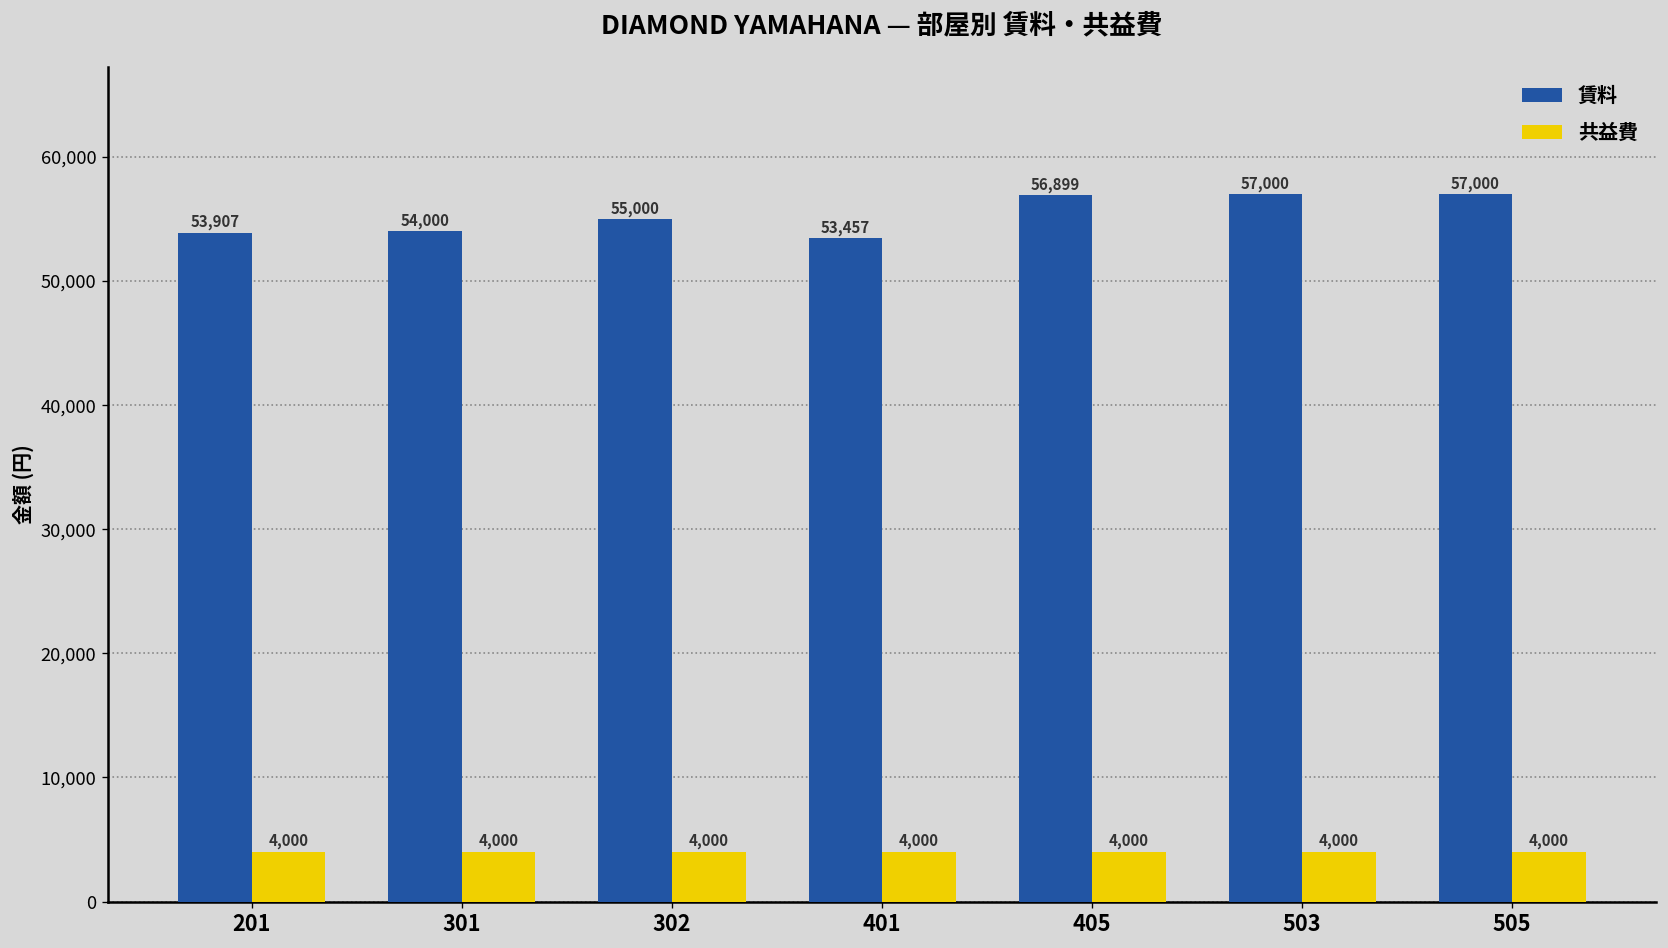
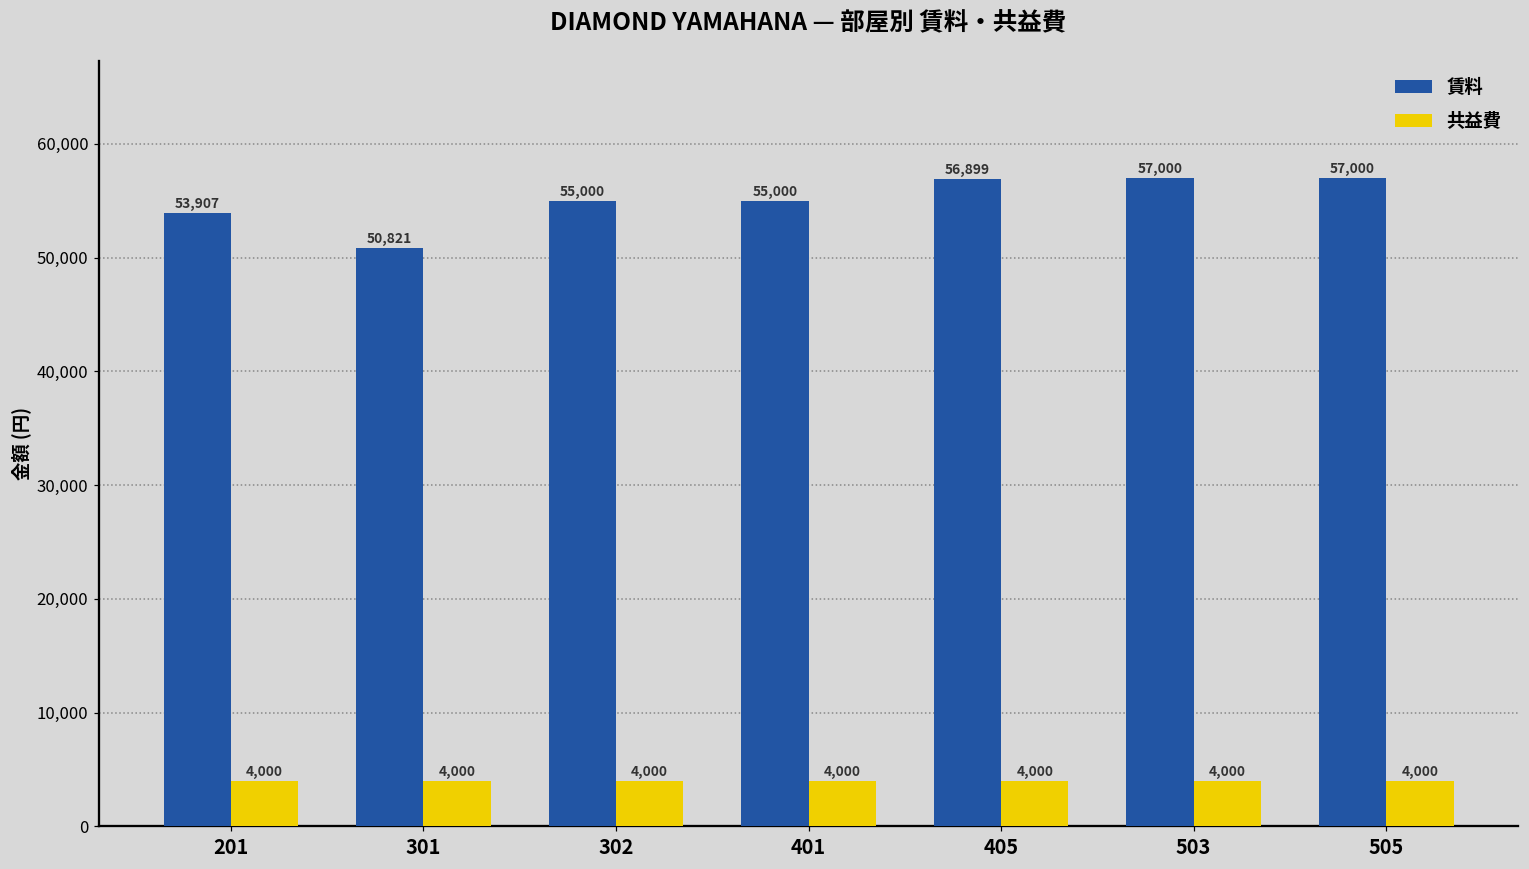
  {
    "賃料": {
      "201": "53,907",
-     "301": "54,000",
+     "301": "50,821",
      "302": "55,000",
-     "401": "53,457",
+     "401": "55,000",
      "405": "56,899",
      "503": "57,000",
      "505": "57,000"
    },
    "共益費": {
      "201": "4,000",
      "301": "4,000",
      "302": "4,000",
      "401": "4,000",
      "405": "4,000",
      "503": "4,000",
      "505": "4,000"
    }
  }
